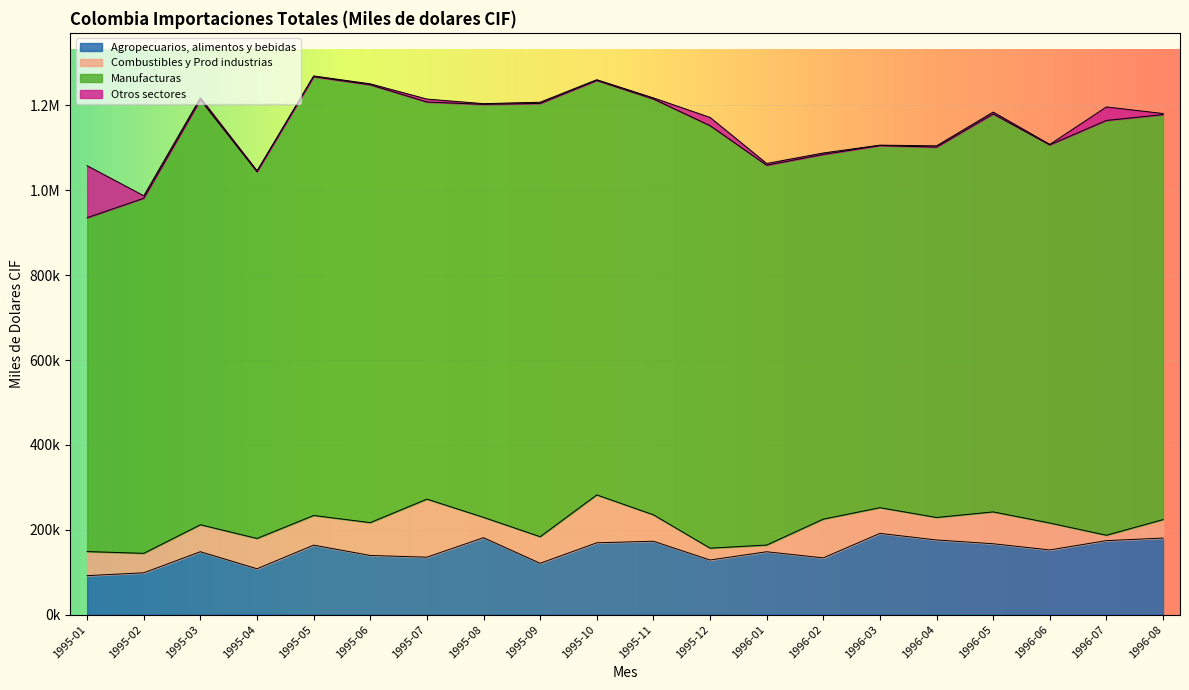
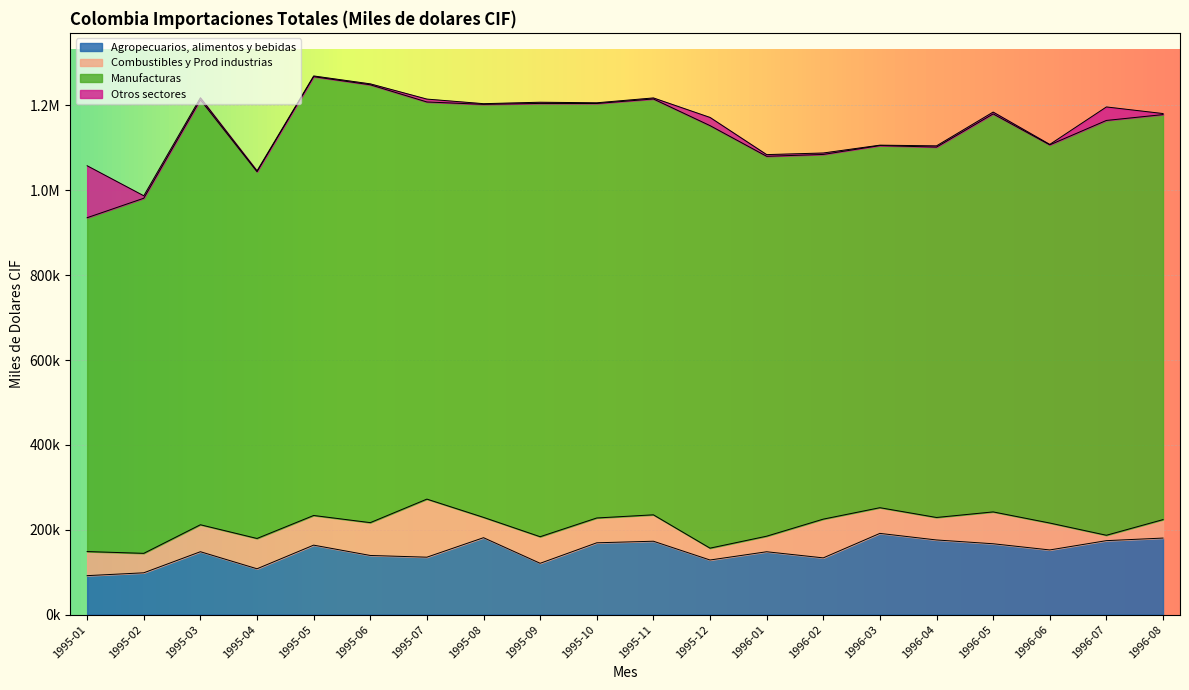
  {
    "Agropecuarios, alimentos y bebidas": {
      "1995-01": 90000,
      "1995-02": 100000,
      "1995-03": 150000,
      "1995-04": 110000,
      "1995-05": 160000,
      "1995-06": 140000,
      "1995-07": 140000,
      "1995-08": 180000,
      "1995-09": 120000,
      "1995-10": 170000,
      "1995-11": 170000,
      "1995-12": 130000,
      "1996-01": 150000,
      "1996-02": 130000,
      "1996-03": 190000,
      "1996-04": 180000,
      "1996-05": 170000,
      "1996-06": 150000,
      "1996-07": 170000,
      "1996-08": 180000
    },
    "Combustibles y Prod industrias": {
      "1995-01": 60000,
      "1995-02": 50000,
      "1995-03": 60000,
      "1995-04": 70000,
      "1995-05": 70000,
      "1995-06": 80000,
      "1995-07": 140000,
      "1995-08": 50000,
      "1995-09": 60000,
-     "1995-10": 110000,
+     "1995-10": 60000,
      "1995-11": 60000,
      "1995-12": 30000,
-     "1996-01": 20000,
+     "1996-01": 40000,
      "1996-02": 90000,
      "1996-03": 60000,
      "1996-04": 50000,
      "1996-05": 80000,
      "1996-06": 60000,
      "1996-07": 10000,
      "1996-08": 40000
    },
    "Manufacturas": {
      "1995-01": 790000,
      "1995-07": 940000,
      "1995-12": 1000000,
      "1996-07": 980000
    },
    "Otros sectores": {
      "1995-01": 120000,
      "1995-07": 10000,
      "1995-12": 20000,
      "1996-07": 30000
    }
  }
